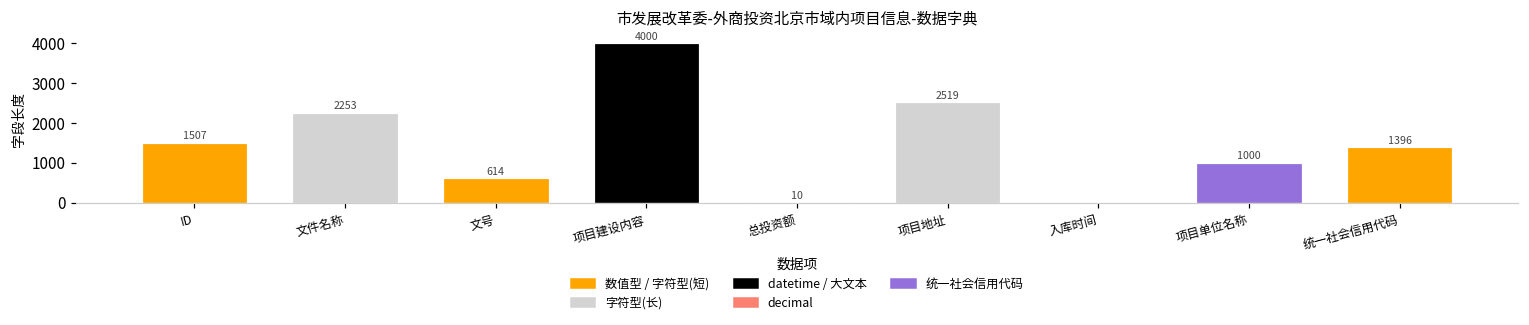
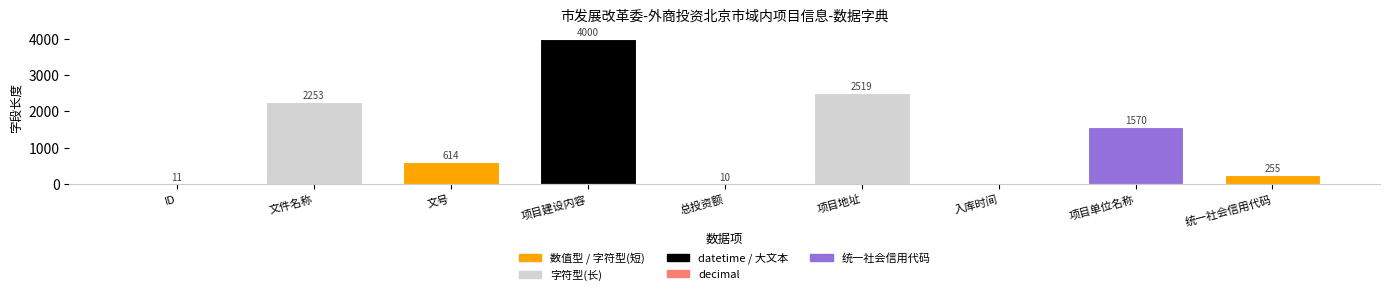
  {
-   "ID": 1507,
+   "ID": 11,
    "文件名称": 2253,
    "文号": 614,
    "项目建设内容": 4000,
    "总投资额": 10,
    "项目地址": 2519,
-   "项目单位名称": 1000,
-   "统一社会信用代码": 1396
+   "项目单位名称": 1570,
+   "统一社会信用代码": 255
  }
